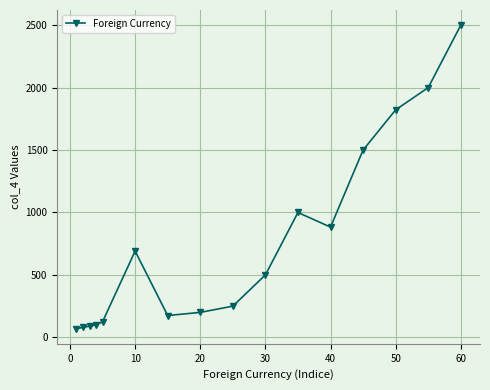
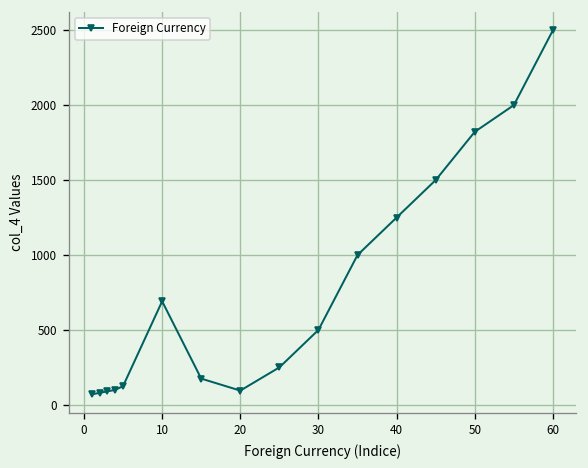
  {
    "10": 690,
-   "20": 200,
+   "20": 100,
    "30": 500,
-   "40": 880,
+   "40": 1250,
    "50": 1820,
    "60": 2500
  }
